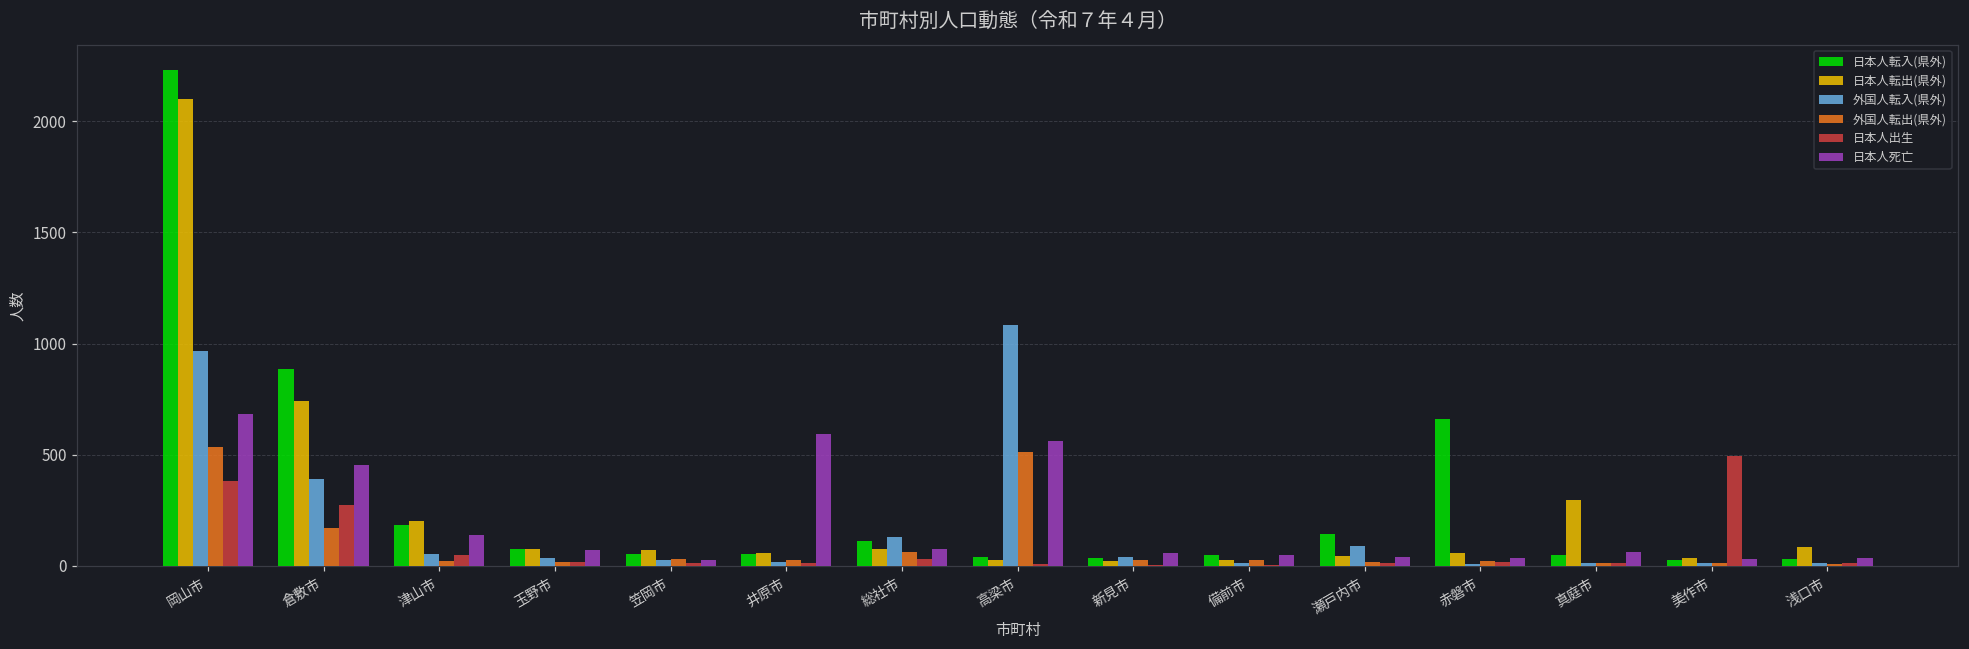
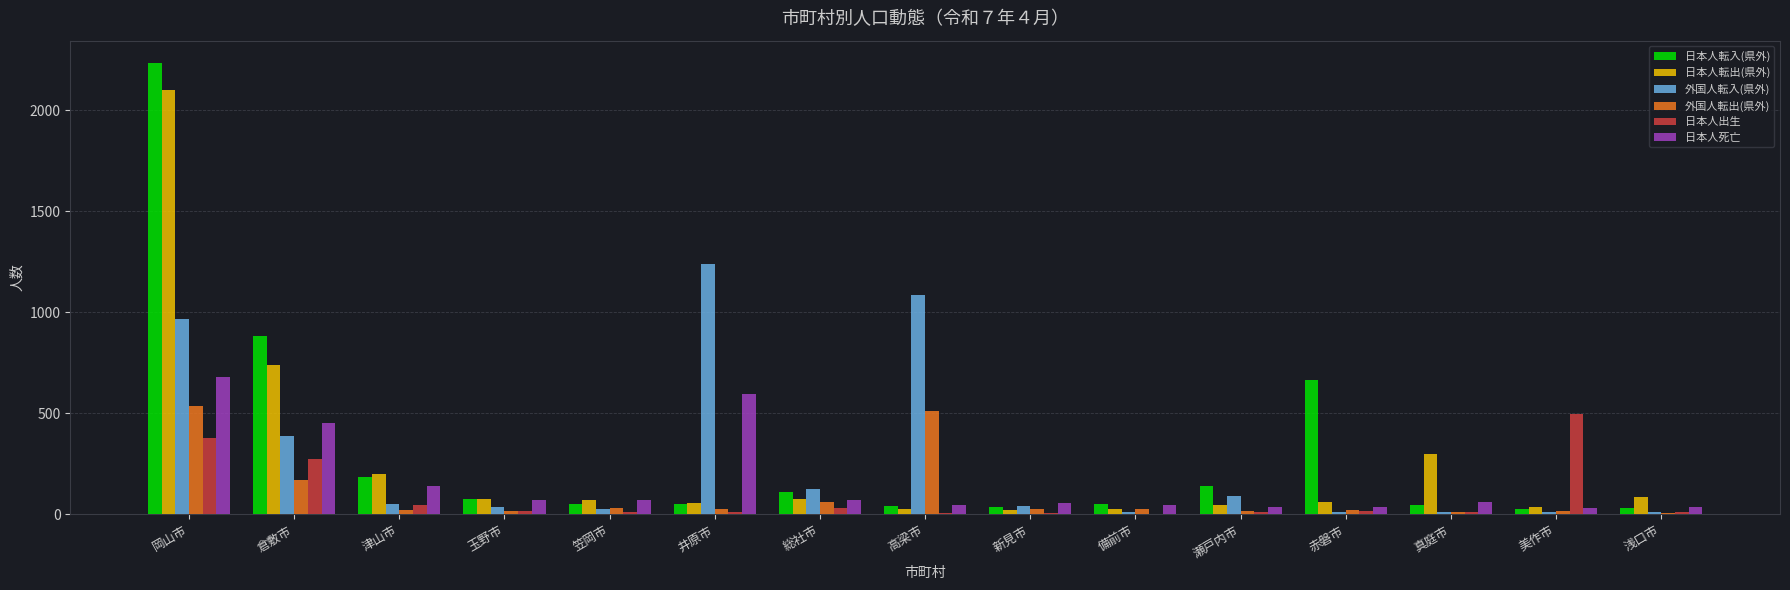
  {
    "日本人転入(県外)": {
      "岡山市": 2230,
      "倉敷市": 890,
      "津山市": 180,
      "玉野市": 80,
      "笠岡市": 50,
      "井原市": 50,
      "総社市": 110,
      "高梁市": 40,
      "新見市": 40,
      "備前市": 50,
      "瀬戸内市": 140,
      "赤磐市": 660,
      "真庭市": 50,
      "美作市": 30,
      "浅口市": 30
    },
    "日本人転出(県外)": {
      "岡山市": 2100,
      "倉敷市": 740,
      "津山市": 200,
      "玉野市": 80,
      "笠岡市": 70,
      "井原市": 60,
      "総社市": 80,
      "高梁市": 30,
      "新見市": 20,
      "備前市": 30,
      "瀬戸内市": 50,
      "赤磐市": 60,
      "真庭市": 300,
      "美作市": 40,
      "浅口市": 90
    },
    "外国人転入(県外)": {
      "岡山市": 970,
      "倉敷市": 390,
      "津山市": 50,
      "玉野市": 40,
      "笠岡市": 30,
-     "井原市": 20,
+     "井原市": 1240,
      "総社市": 130,
      "高梁市": 1090,
      "新見市": 40,
      "備前市": 10,
      "瀬戸内市": 90,
      "美作市": 10
    },
    "外国人転出(県外)": {
      "岡山市": 540,
      "倉敷市": 170,
      "津山市": 20,
      "玉野市": 20,
      "笠岡市": 30,
      "井原市": 30,
      "総社市": 60,
      "高梁市": 510,
      "新見市": 30,
      "備前市": 30,
      "瀬戸内市": 20,
      "赤磐市": 20,
      "真庭市": 10,
      "美作市": 20
    },
    "日本人出生": {
      "岡山市": 380,
      "倉敷市": 270,
      "津山市": 50,
      "玉野市": 20,
      "笠岡市": 10,
      "総社市": 30,
      "赤磐市": 20,
      "美作市": 500
    },
    "日本人死亡": {
      "岡山市": 680,
      "倉敷市": 450,
      "津山市": 140,
      "玉野市": 70,
-     "笠岡市": 30,
+     "笠岡市": 70,
      "井原市": 600,
      "総社市": 70,
-     "高梁市": 560,
+     "高梁市": 50,
      "新見市": 60,
      "備前市": 50,
      "瀬戸内市": 40,
      "赤磐市": 40,
      "真庭市": 60,
      "美作市": 30,
      "浅口市": 40
    }
  }
